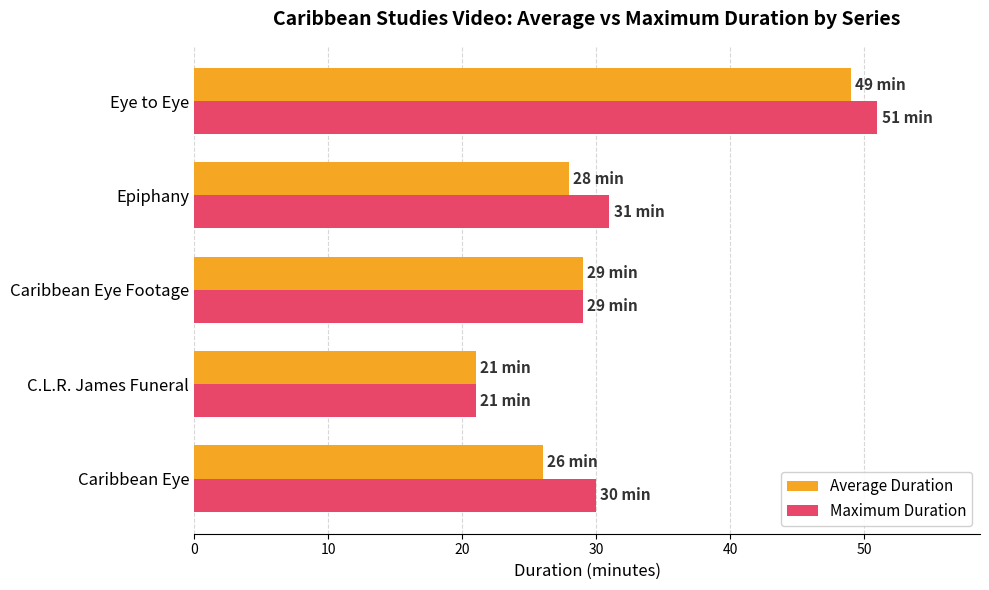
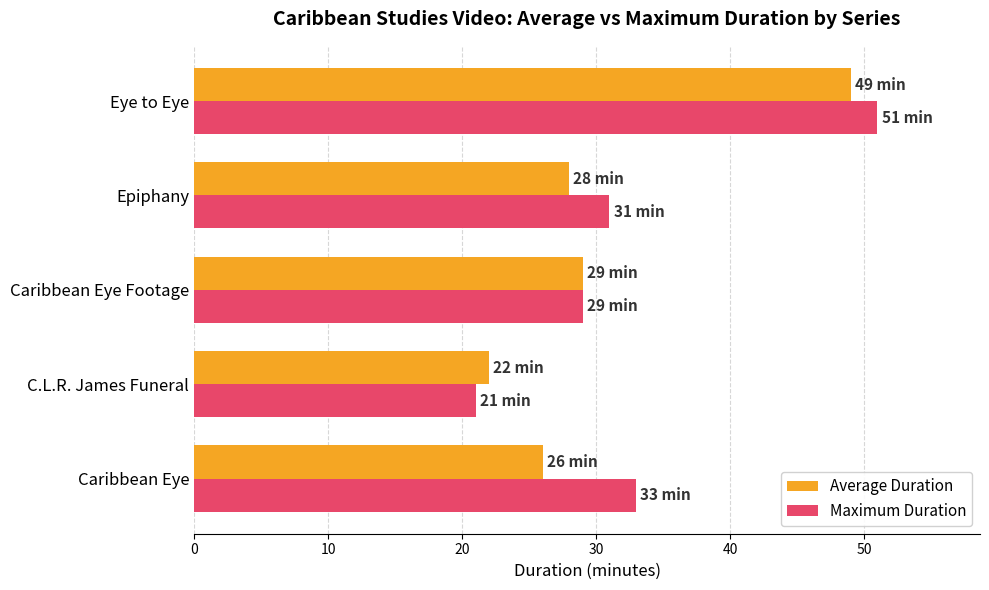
  {
    "Average Duration": {
      "Eye to Eye": 49,
      "Epiphany": 28,
      "Caribbean Eye Footage": 29,
-     "C.L.R. James Funeral": 21,
+     "C.L.R. James Funeral": 22,
      "Caribbean Eye": 26
    },
    "Maximum Duration": {
      "Eye to Eye": 51,
      "Epiphany": 31,
      "Caribbean Eye Footage": 29,
      "C.L.R. James Funeral": 21,
-     "Caribbean Eye": 30
+     "Caribbean Eye": 33
    }
  }
